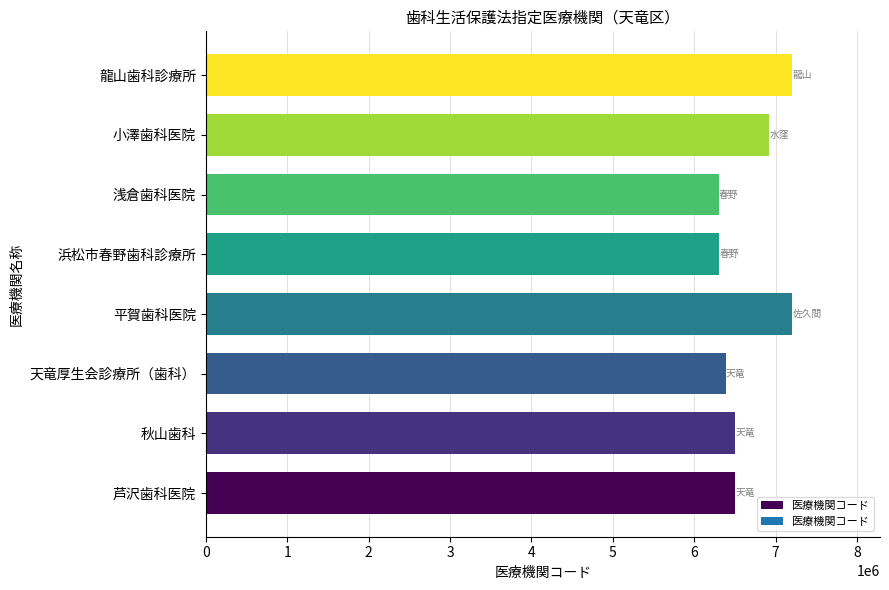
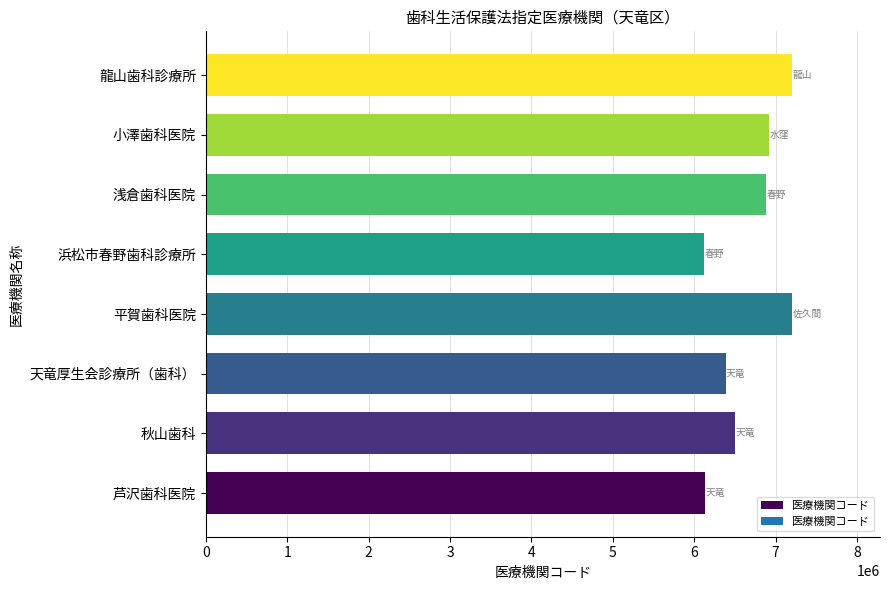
  {
    "龍山歯科診療所": 7200000,
    "小澤歯科医院": 6900000,
-   "浅倉歯科医院": 6300000,
-   "浜松市春野歯科診療所": 6300000,
+   "浅倉歯科医院": 6900000,
+   "浜松市春野歯科診療所": 6100000,
    "平賀歯科医院": 7200000,
    "天竜厚生会診療所（歯科）": 6400000,
    "秋山歯科": 6500000,
-   "芦沢歯科医院": 6500000
+   "芦沢歯科医院": 6100000
  }
